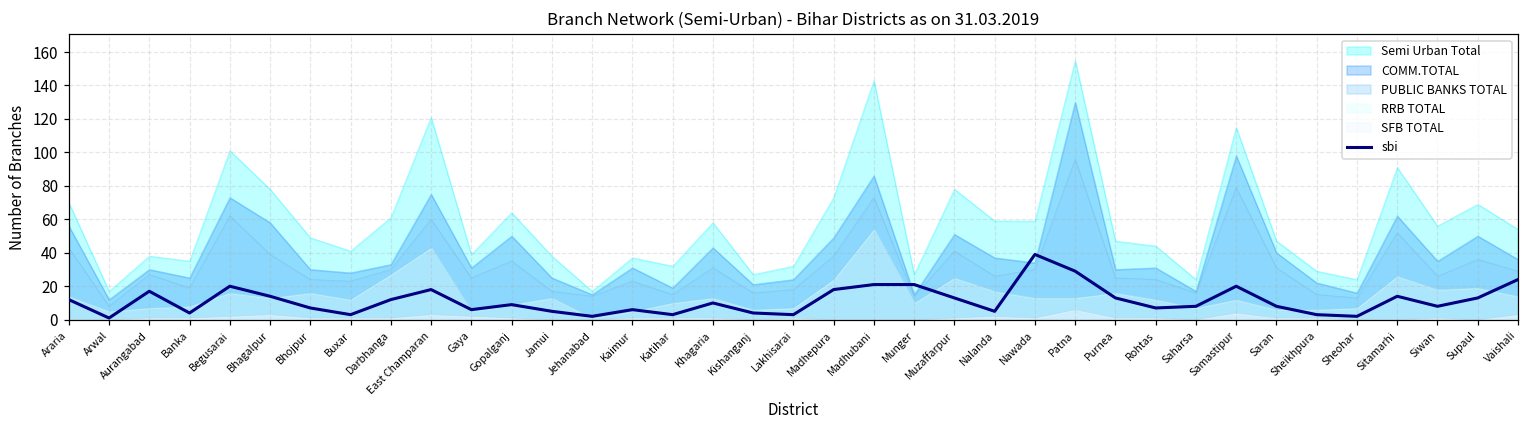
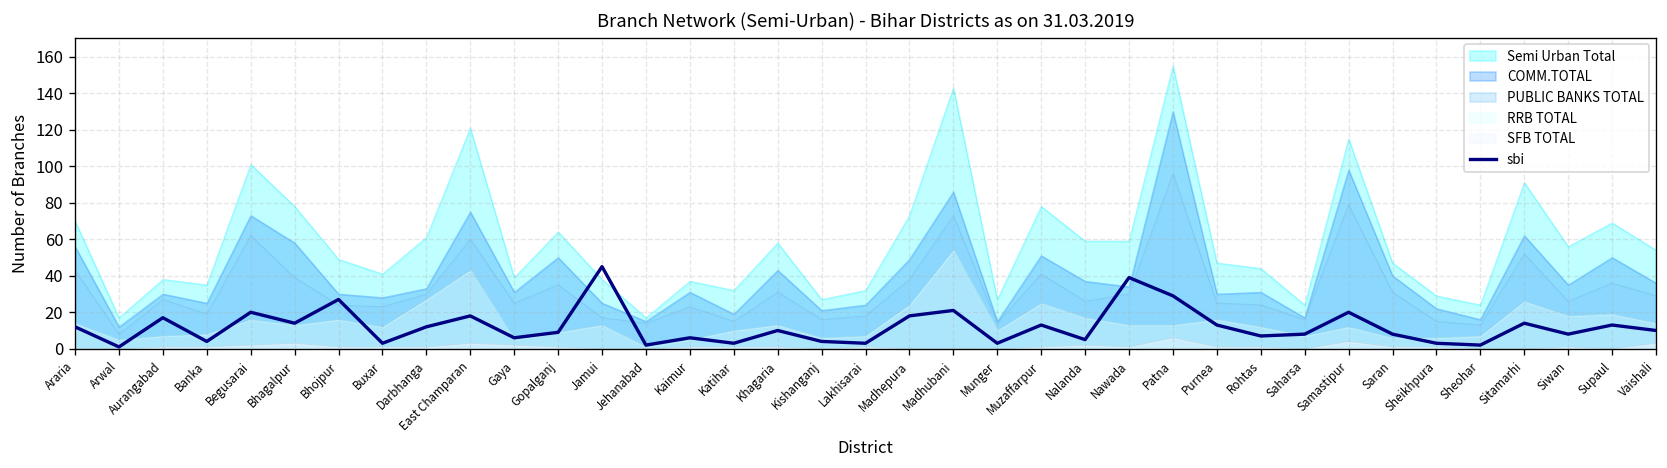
  {
    "sbi": {
      "Araria": 12,
      "Aurangabad": 17,
      "Banka": 4,
      "Begusarai": 20,
-     "Bhojpur": 7,
+     "Bhojpur": 27,
      "Buxar": 3,
      "Darbhanga": 12,
      "East Champaran": 18,
-     "Jamui": 5,
+     "Jamui": 45,
      "Katihar": 3,
      "Khagaria": 10,
      "Kishanganj": 4,
      "Lakhisarai": 3,
      "Madhepura": 18,
      "Madhubani": 21,
-     "Munger": 21,
+     "Munger": 3,
      "Muzaffarpur": 13,
      "Nalanda": 5,
      "Nawada": 39,
      "Patna": 29,
      "Purnea": 13,
      "Rohtas": 7,
      "Samastipur": 20,
      "Saran": 8,
      "Sheikhpura": 3,
      "Sheohar": 2,
      "Sitamarhi": 14,
      "Siwan": 8,
      "Supaul": 13,
-     "Vaishali": 24
+     "Vaishali": 10
    }
  }
